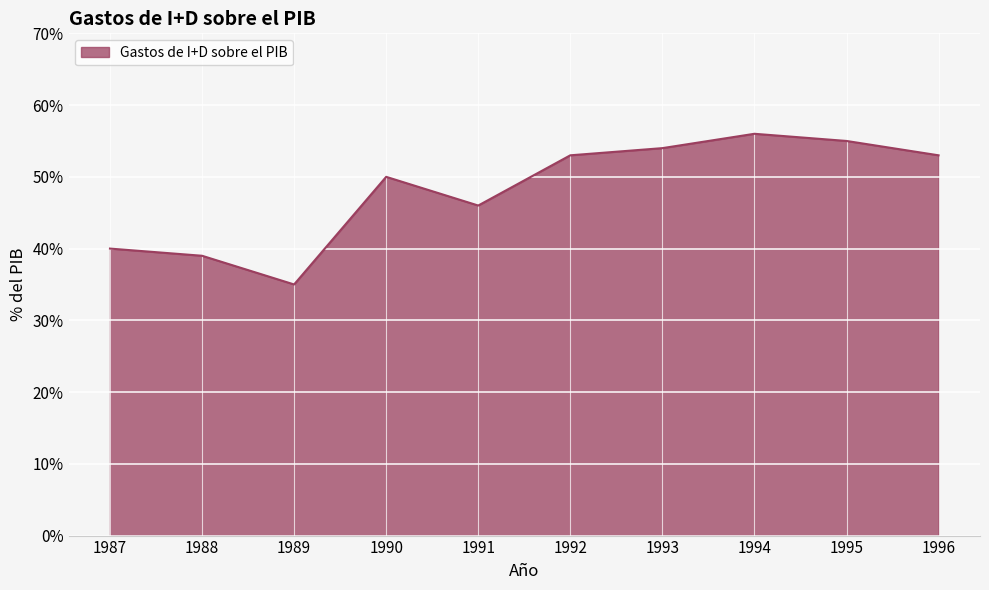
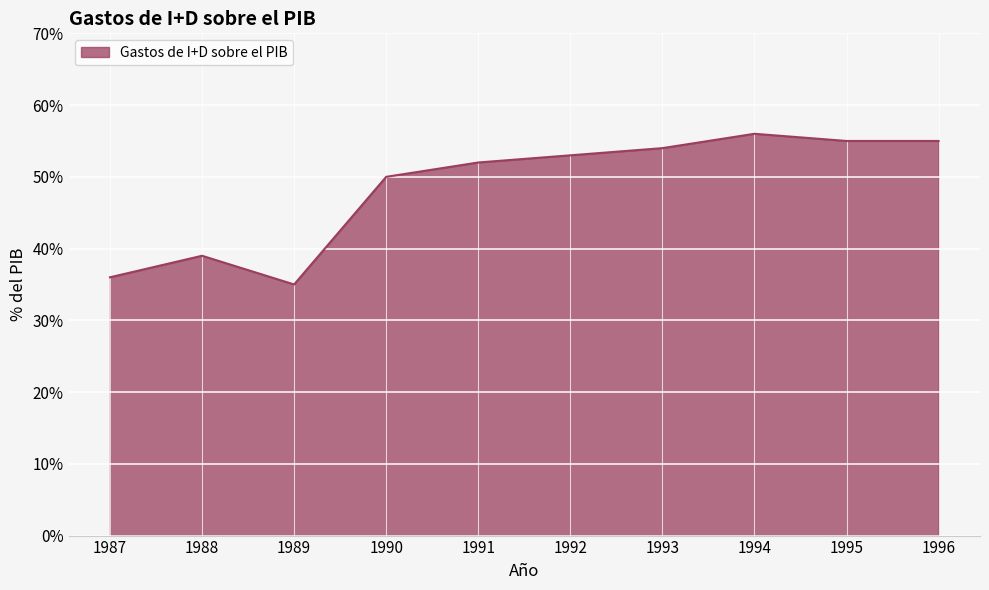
  {
-   "1987": "40%",
+   "1987": "36%",
    "1988": "39%",
    "1989": "35%",
    "1990": "50%",
-   "1991": "46%",
+   "1991": "52%",
    "1992": "53%",
    "1993": "54%",
    "1994": "56%",
    "1995": "55%",
-   "1996": "53%"
+   "1996": "55%"
  }
